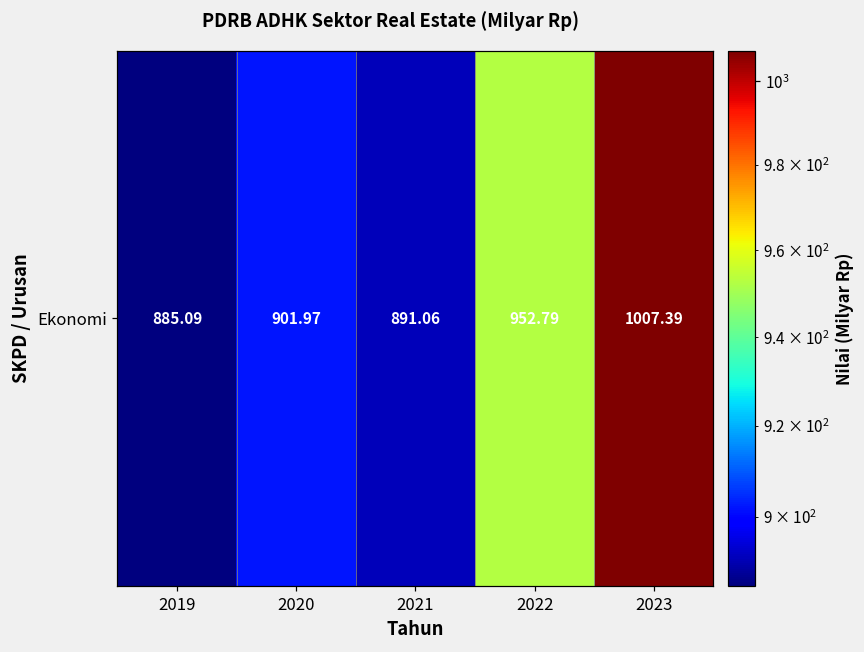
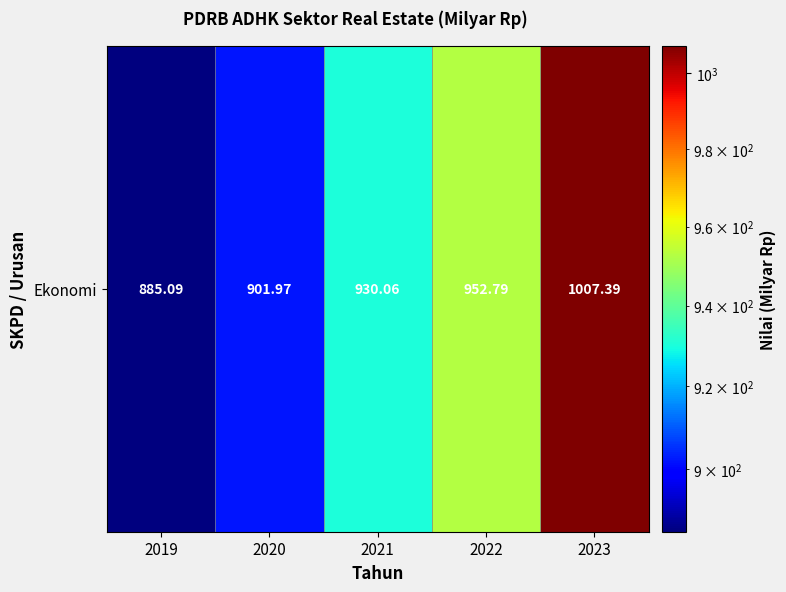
  {
    "Ekonomi": {
      "2019": 885.09,
      "2020": 901.97,
-     "2021": 891.06,
+     "2021": 930.06,
      "2022": 952.79,
      "2023": 1007.39
    }
  }
